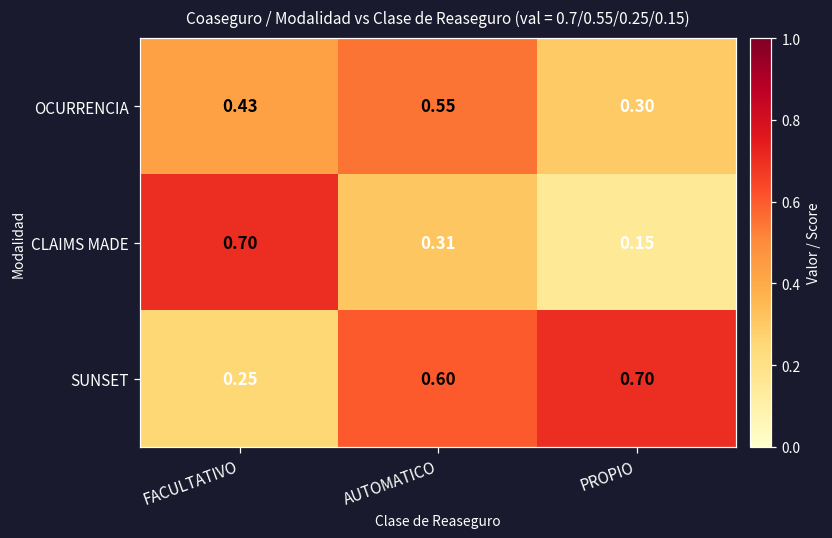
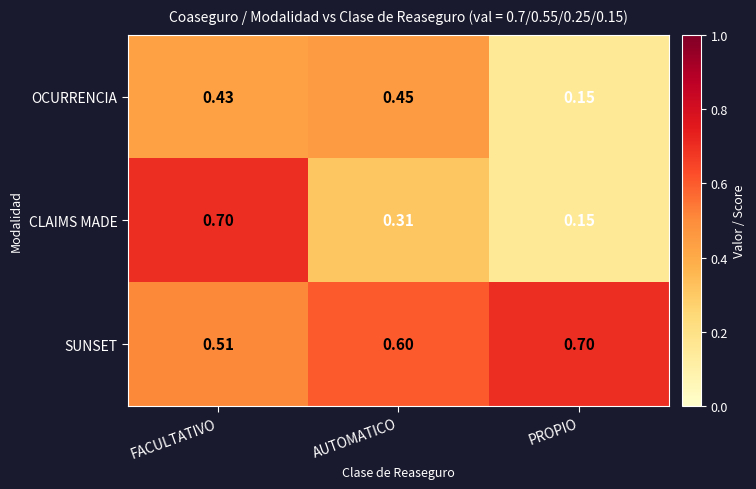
  {
    "OCURRENCIA": {
      "FACULTATIVO": 0.43,
-     "AUTOMATICO": 0.55,
-     "PROPIO": 0.30
+     "AUTOMATICO": 0.45,
+     "PROPIO": 0.15
    },
    "CLAIMS MADE": {
      "FACULTATIVO": 0.70,
      "AUTOMATICO": 0.31,
      "PROPIO": 0.15
    },
    "SUNSET": {
-     "FACULTATIVO": 0.25,
+     "FACULTATIVO": 0.51,
      "AUTOMATICO": 0.60,
      "PROPIO": 0.70
    }
  }
